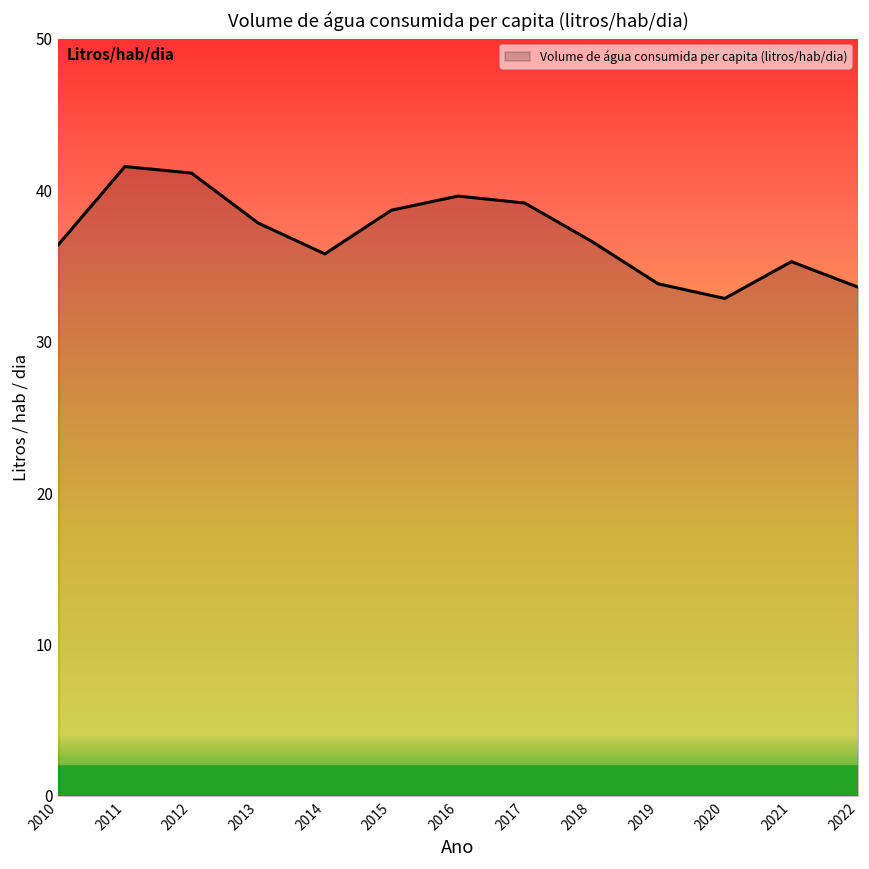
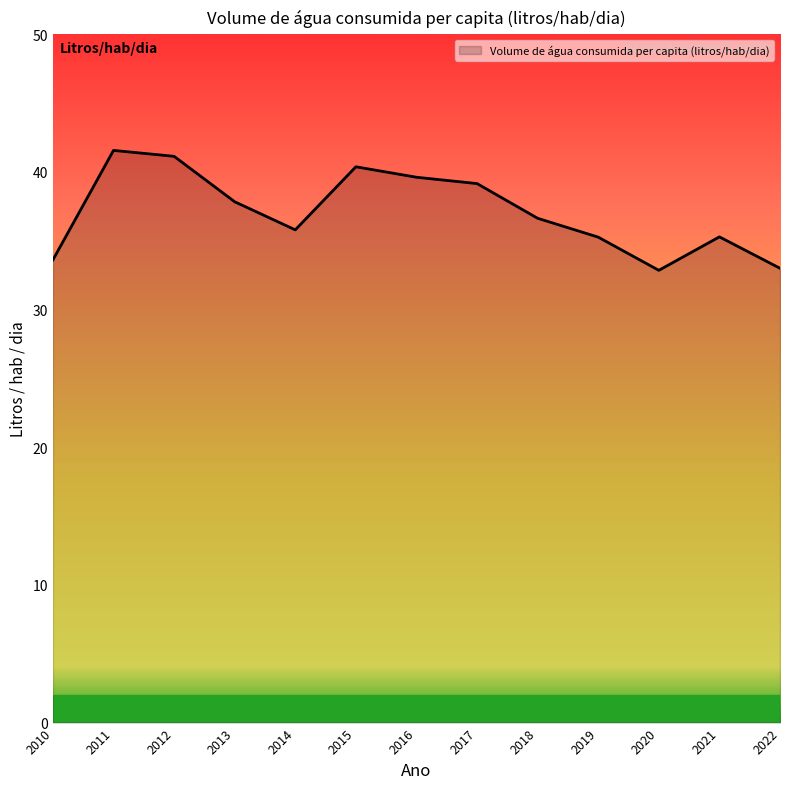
  {
-   "2010": 36.4,
+   "2010": 33.6,
    "2011": 41.6,
    "2012": 41.1,
    "2013": 37.8,
    "2014": 35.8,
-   "2015": 38.7,
+   "2015": 40.4,
    "2016": 39.6,
    "2017": 39.2,
    "2018": 36.6,
-   "2019": 33.8,
+   "2019": 35.3,
    "2020": 32.9,
    "2021": 35.3,
-   "2022": 33.6
+   "2022": 33.0
  }
